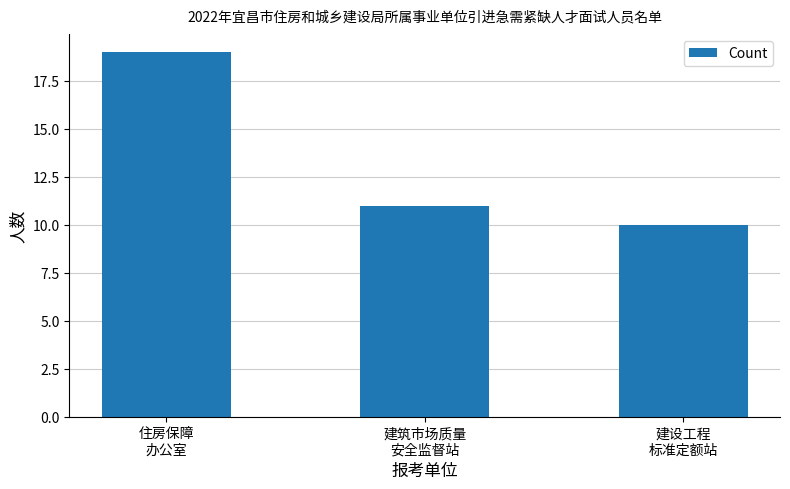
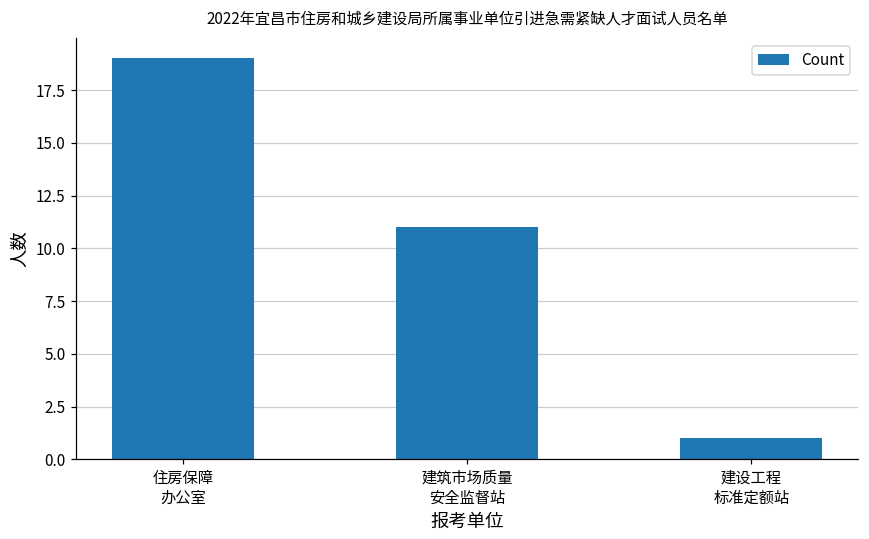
  {
    "住房保障 办公室": 19,
    "建筑市场质量 安全监督站": 11,
-   "建设工程 标准定额站": 10
+   "建设工程 标准定额站": 1
  }
